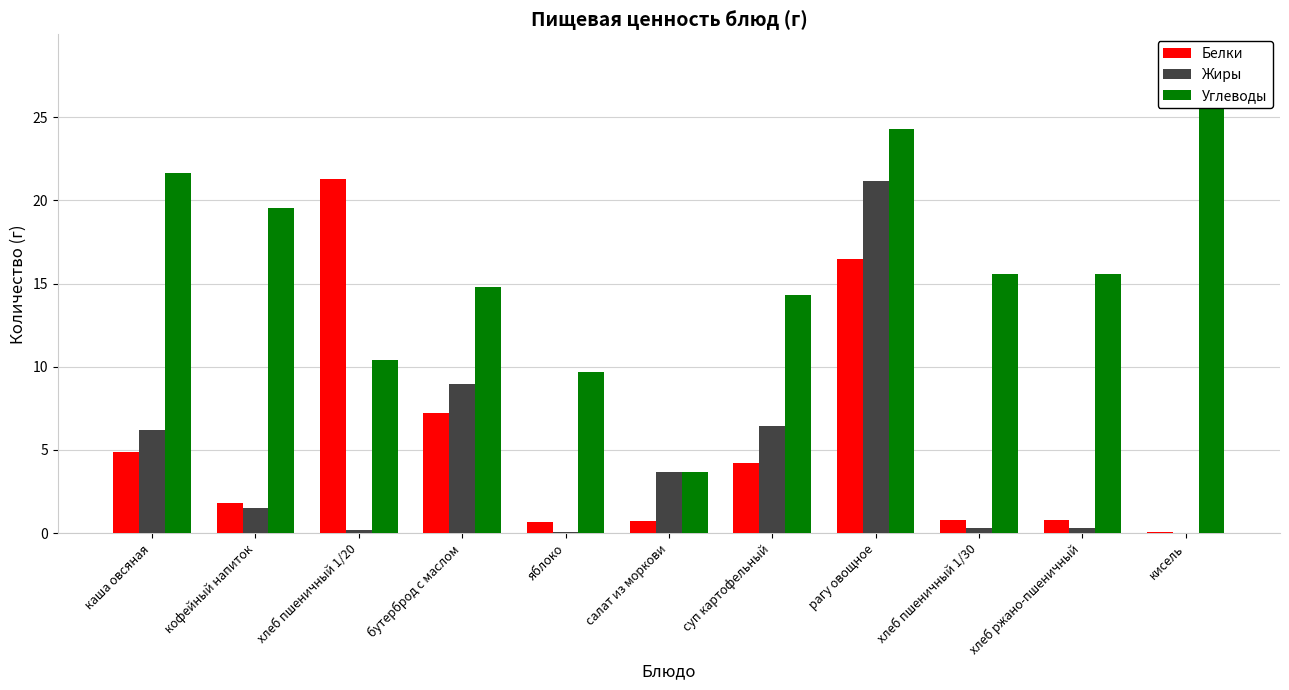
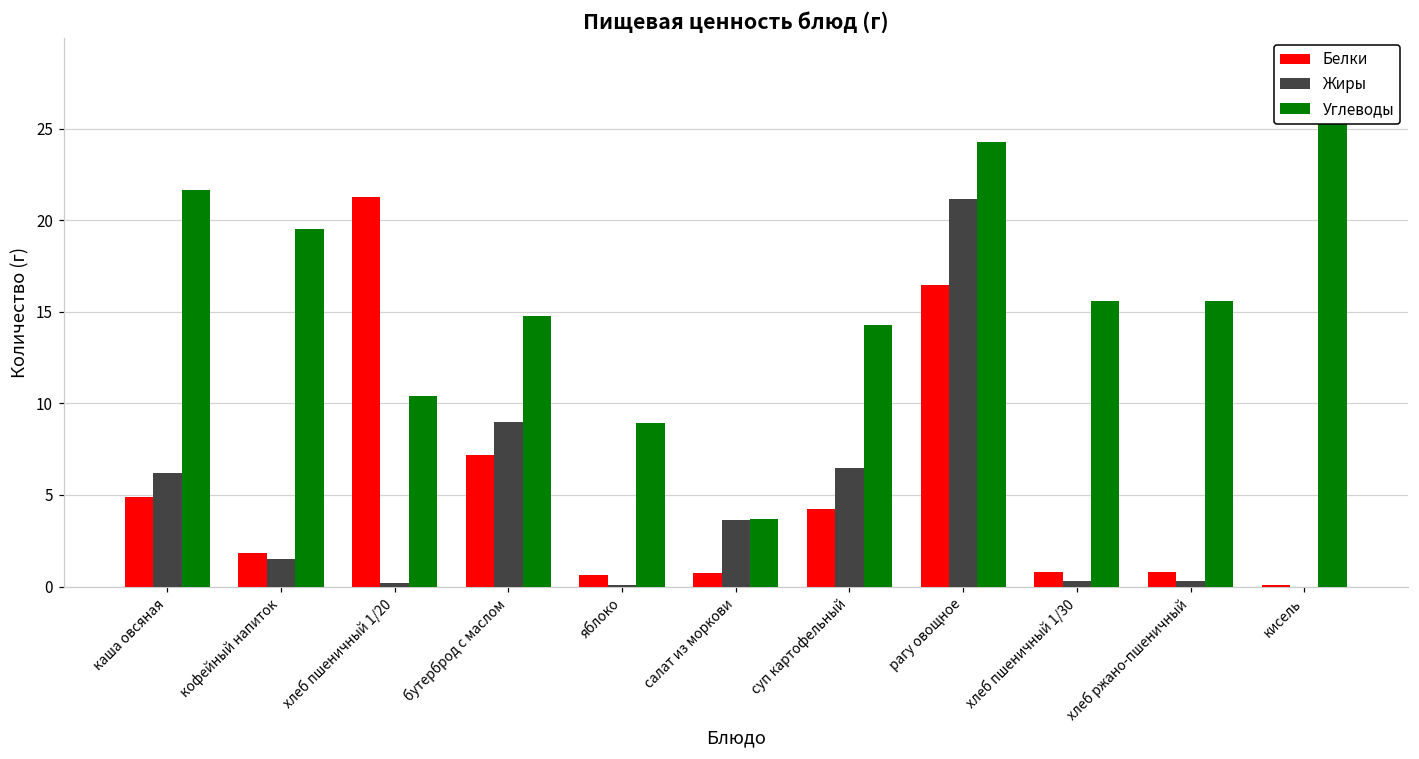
  {
    "Белки": {
      "каша овсяная": 4.9,
      "кофейный напиток": 1.8,
      "хлеб пшеничный 1/20": 21.3,
      "бутерброд с маслом": 7.2,
      "яблоко": 0.7,
      "салат из моркови": 0.7,
      "суп картофельный": 4.2,
      "рагу овощное": 16.5,
      "хлеб пшеничный 1/30": 0.8,
      "хлеб ржано-пшеничный": 0.8
    },
    "Жиры": {
      "каша овсяная": 6.2,
      "кофейный напиток": 1.5,
      "хлеб пшеничный 1/20": 0.2,
      "бутерброд с маслом": 9.0,
      "салат из моркови": 3.7,
      "суп картофельный": 6.5,
      "рагу овощное": 21.2,
      "хлеб пшеничный 1/30": 0.3,
      "хлеб ржано-пшеничный": 0.3,
      "кисель": 0.0
    },
    "Углеводы": {
      "каша овсяная": 21.7,
      "кофейный напиток": 19.5,
      "хлеб пшеничный 1/20": 10.4,
      "бутерброд с маслом": 14.8,
-     "яблоко": 9.7,
+     "яблоко": 9.0,
      "салат из моркови": 3.7,
      "суп картофельный": 14.3,
      "рагу овощное": 24.3,
      "хлеб пшеничный 1/30": 15.6,
      "хлеб ржано-пшеничный": 15.6
    }
  }
